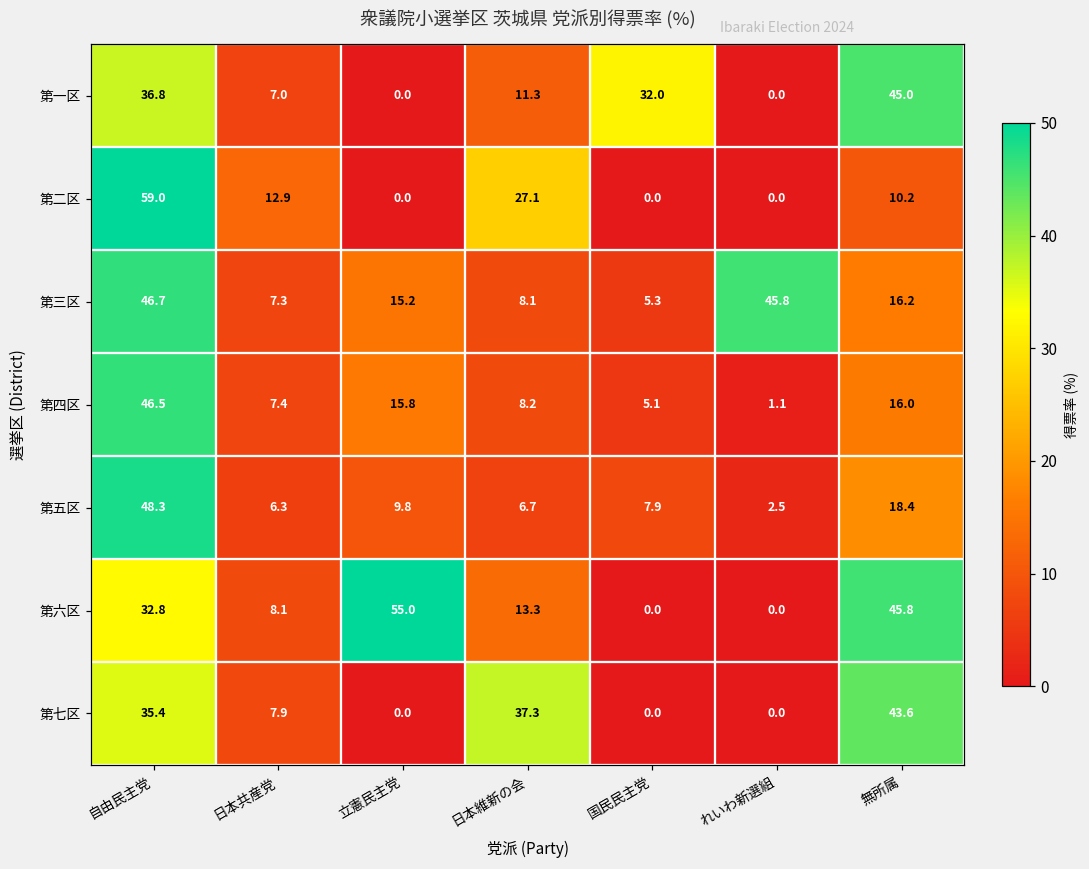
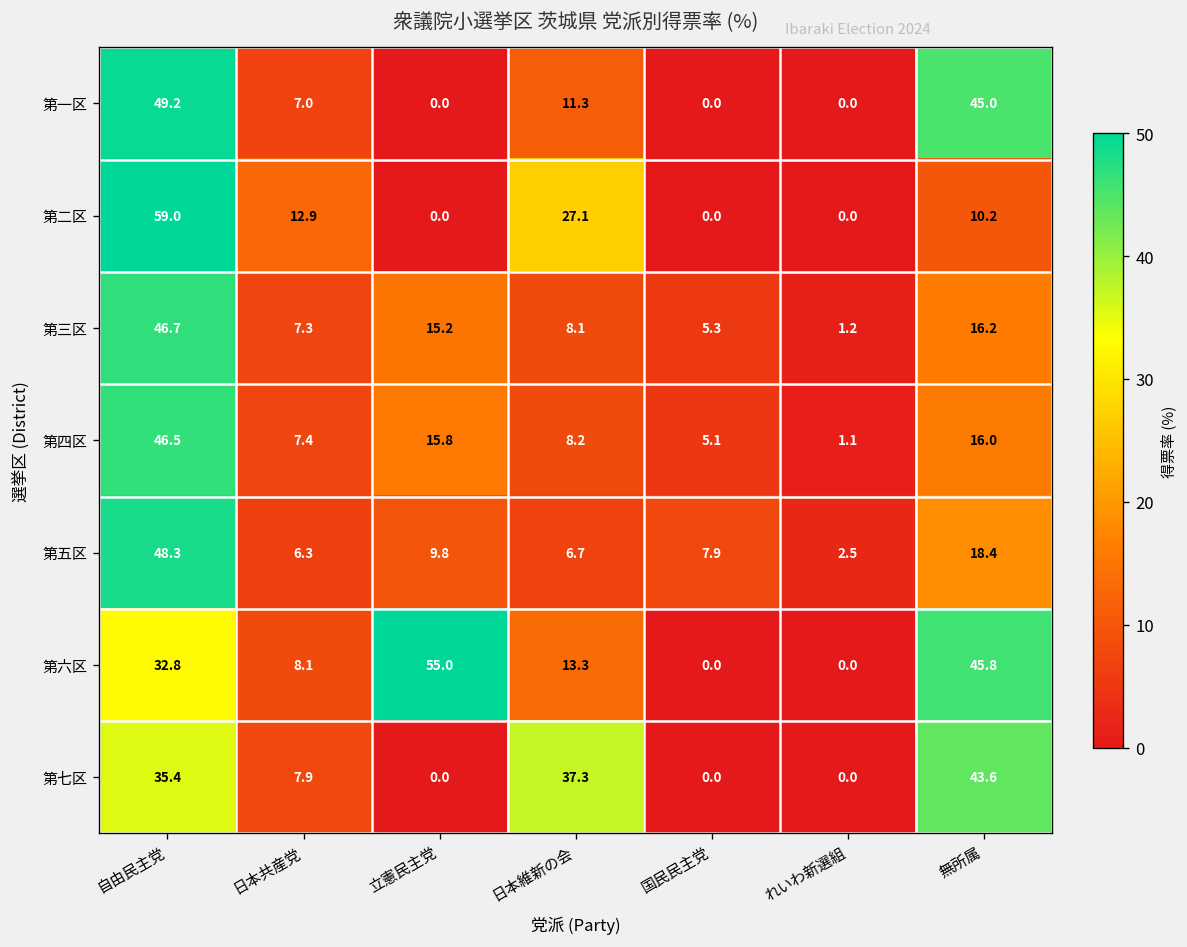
  {
    "第一区": {
-     "自由民主党": 36.8,
+     "自由民主党": 49.2,
      "日本共産党": 7.0,
      "立憲民主党": 0.0,
      "日本維新の会": 11.3,
-     "国民民主党": 32.0,
+     "国民民主党": 0.0,
      "れいわ新選組": 0.0,
      "無所属": 45.0
    },
    "第二区": {
      "自由民主党": 59.0,
      "日本共産党": 12.9,
      "立憲民主党": 0.0,
      "日本維新の会": 27.1,
      "国民民主党": 0.0,
      "れいわ新選組": 0.0,
      "無所属": 10.2
    },
    "第三区": {
      "自由民主党": 46.7,
      "日本共産党": 7.3,
      "立憲民主党": 15.2,
      "日本維新の会": 8.1,
      "国民民主党": 5.3,
-     "れいわ新選組": 45.8,
+     "れいわ新選組": 1.2,
      "無所属": 16.2
    },
    "第四区": {
      "自由民主党": 46.5,
      "日本共産党": 7.4,
      "立憲民主党": 15.8,
      "日本維新の会": 8.2,
      "国民民主党": 5.1,
      "れいわ新選組": 1.1,
      "無所属": 16.0
    },
    "第五区": {
      "自由民主党": 48.3,
      "日本共産党": 6.3,
      "立憲民主党": 9.8,
      "日本維新の会": 6.7,
      "国民民主党": 7.9,
      "れいわ新選組": 2.5,
      "無所属": 18.4
    },
    "第六区": {
      "自由民主党": 32.8,
      "日本共産党": 8.1,
      "立憲民主党": 55.0,
      "日本維新の会": 13.3,
      "国民民主党": 0.0,
      "れいわ新選組": 0.0,
      "無所属": 45.8
    },
    "第七区": {
      "自由民主党": 35.4,
      "日本共産党": 7.9,
      "立憲民主党": 0.0,
      "日本維新の会": 37.3,
      "国民民主党": 0.0,
      "れいわ新選組": 0.0,
      "無所属": 43.6
    }
  }
